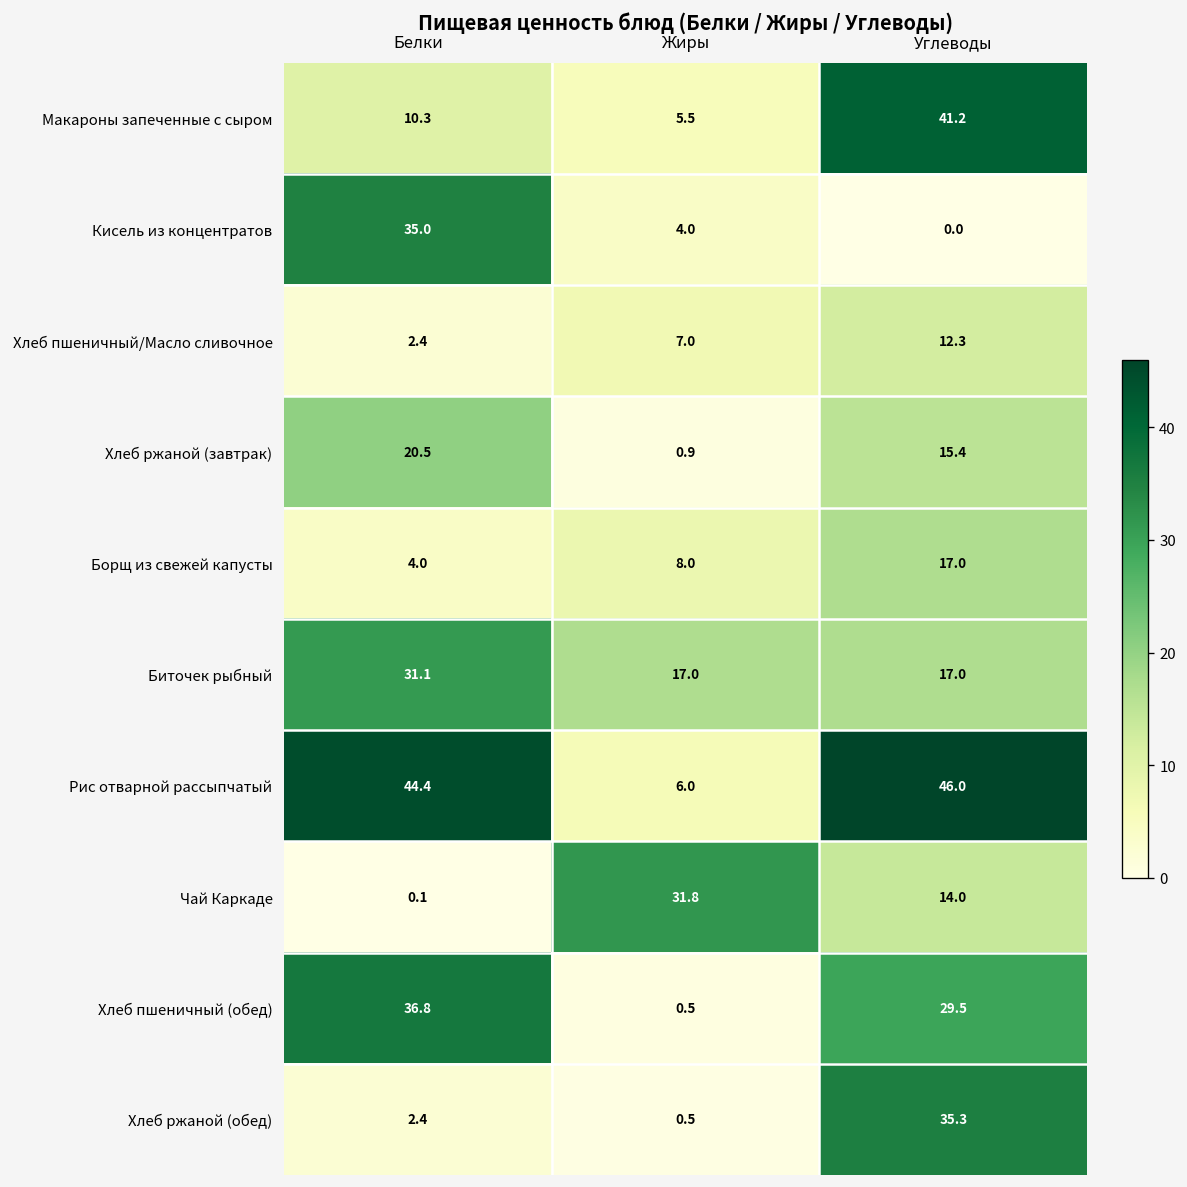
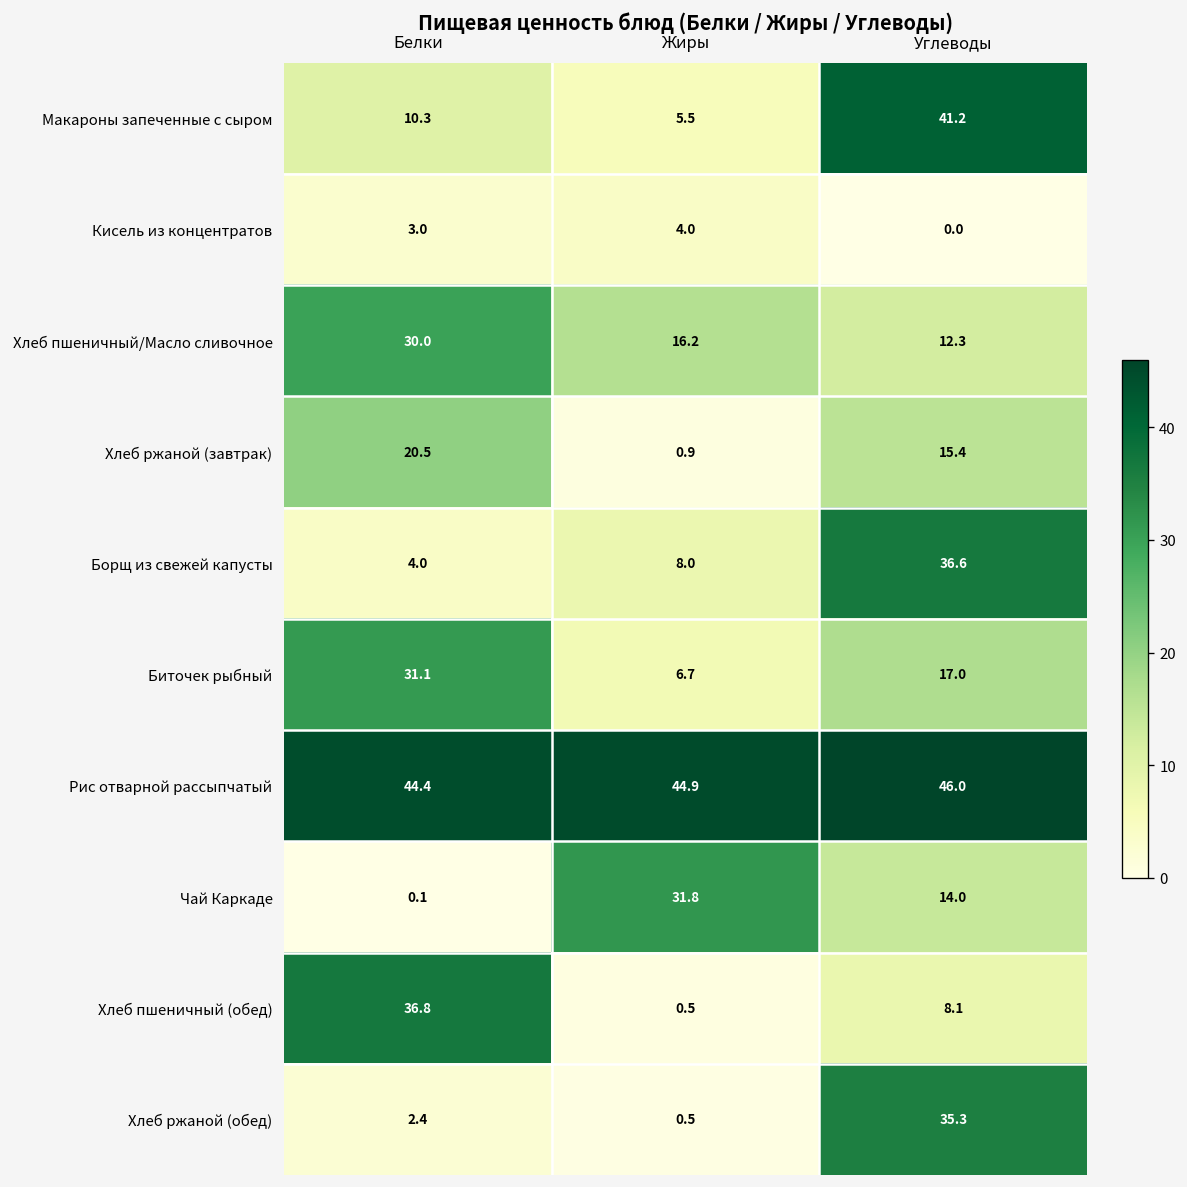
  {
    "Макароны запеченные с сыром": {
      "Белки": 10.3,
      "Жиры": 5.5,
      "Углеводы": 41.2
    },
    "Кисель из концентратов": {
-     "Белки": 35.0,
+     "Белки": 3.0,
      "Жиры": 4.0,
      "Углеводы": 0.0
    },
    "Хлеб пшеничный/Масло сливочное": {
-     "Белки": 2.4,
-     "Жиры": 7.0,
+     "Белки": 30.0,
+     "Жиры": 16.2,
      "Углеводы": 12.3
    },
    "Хлеб ржаной (завтрак)": {
      "Белки": 20.5,
      "Жиры": 0.9,
      "Углеводы": 15.4
    },
    "Борщ из свежей капусты": {
      "Белки": 4.0,
      "Жиры": 8.0,
-     "Углеводы": 17.0
+     "Углеводы": 36.6
    },
    "Биточек рыбный": {
      "Белки": 31.1,
-     "Жиры": 17.0,
+     "Жиры": 6.7,
      "Углеводы": 17.0
    },
    "Рис отварной рассыпчатый": {
      "Белки": 44.4,
-     "Жиры": 6.0,
+     "Жиры": 44.9,
      "Углеводы": 46.0
    },
    "Чай Каркаде": {
      "Белки": 0.1,
      "Жиры": 31.8,
      "Углеводы": 14.0
    },
    "Хлеб пшеничный (обед)": {
      "Белки": 36.8,
      "Жиры": 0.5,
-     "Углеводы": 29.5
+     "Углеводы": 8.1
    },
    "Хлеб ржаной (обед)": {
      "Белки": 2.4,
      "Жиры": 0.5,
      "Углеводы": 35.3
    }
  }
